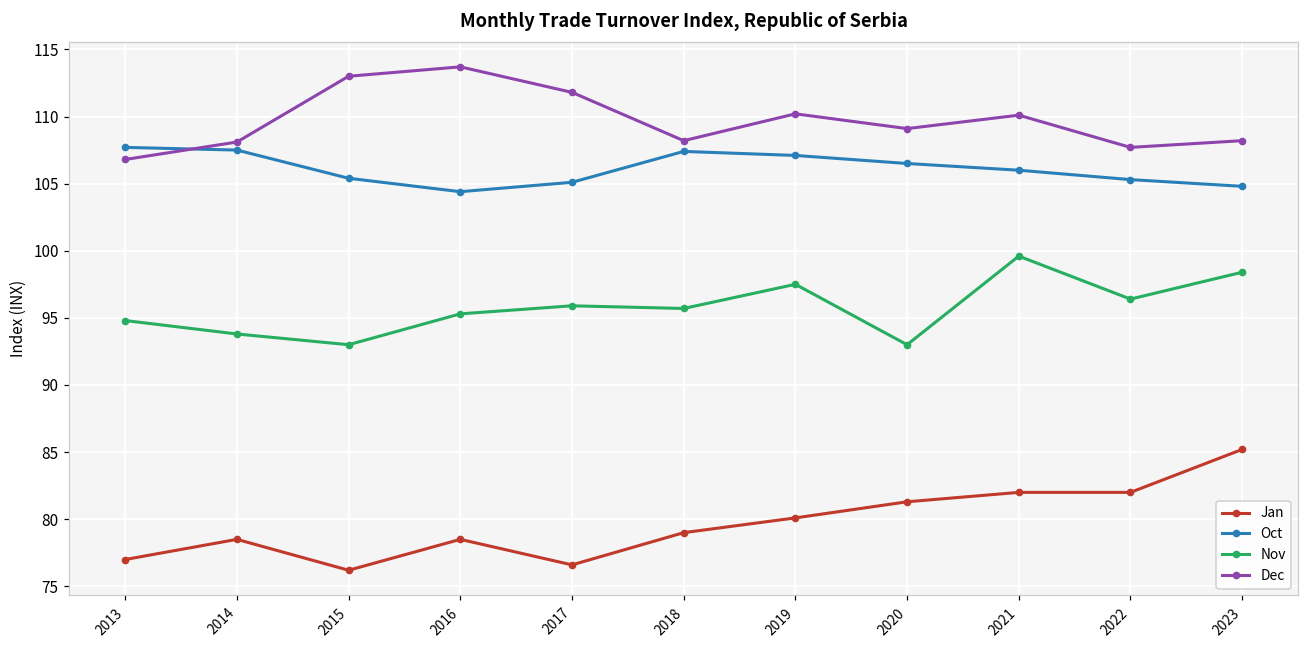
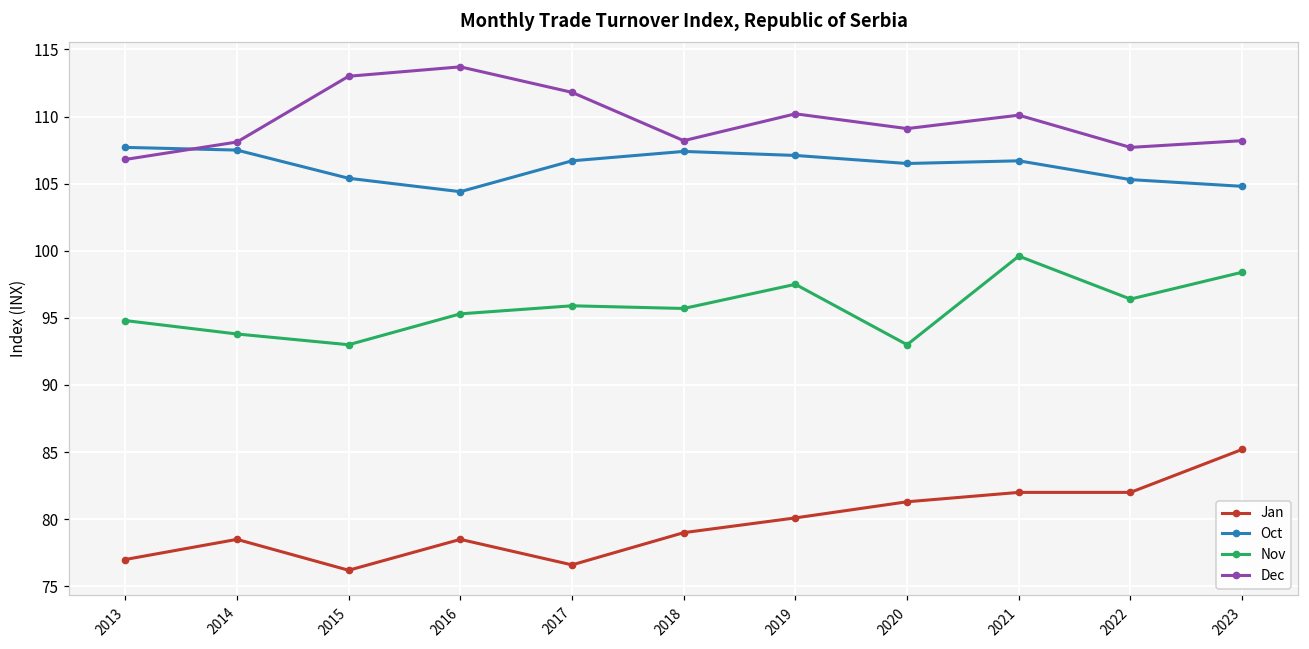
  {
    "Jan": {
      "2013": 77.0,
      "2014": 78.5,
      "2015": 76.2,
      "2016": 78.5,
      "2017": 76.6,
      "2018": 79.0,
      "2019": 80.1,
      "2020": 81.3,
      "2021": 82.0,
      "2022": 82.0,
      "2023": 85.2
    },
    "Oct": {
      "2013": 107.7,
      "2014": 107.5,
      "2015": 105.4,
      "2016": 104.4,
-     "2017": 105.1,
+     "2017": 106.7,
      "2018": 107.4,
      "2019": 107.1,
      "2020": 106.5,
-     "2021": 106.0,
+     "2021": 106.7,
      "2022": 105.3,
      "2023": 104.8
    },
    "Nov": {
      "2013": 94.8,
      "2014": 93.8,
      "2015": 93.0,
      "2016": 95.3,
      "2017": 95.9,
      "2018": 95.7,
      "2019": 97.5,
      "2020": 93.0,
      "2021": 99.6,
      "2022": 96.4,
      "2023": 98.4
    },
    "Dec": {
      "2013": 106.8,
      "2014": 108.1,
      "2015": 113.0,
      "2016": 113.7,
      "2017": 111.8,
      "2018": 108.2,
      "2019": 110.2,
      "2020": 109.1,
      "2021": 110.1,
      "2022": 107.7,
      "2023": 108.2
    }
  }
